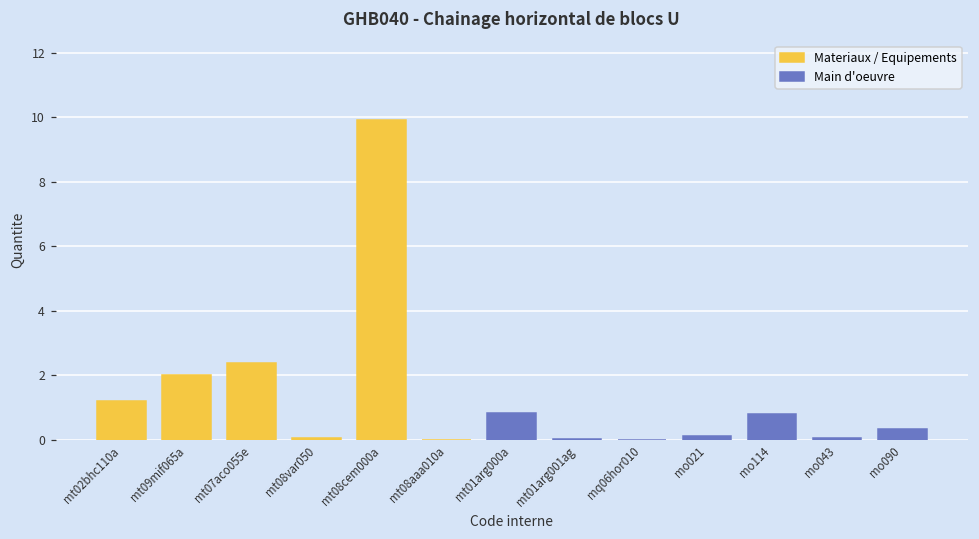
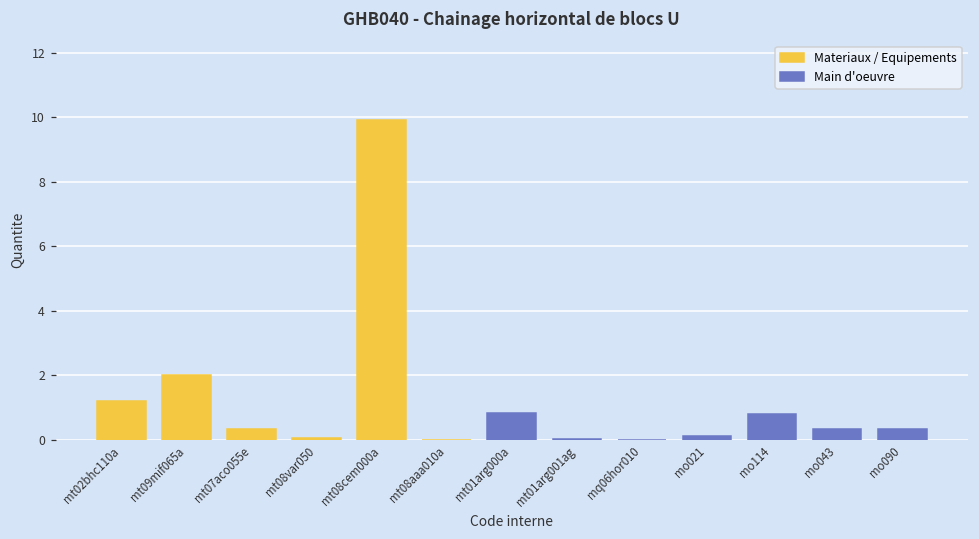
  {
    "Materiaux / Equipements": {
      "mt02bhc110a": 1.2,
      "mt09mif065a": 2.0,
-     "mt07aco055e": 2.4,
+     "mt07aco055e": 0.3,
      "mt08cem000a": 9.9
    },
    "Main d'oeuvre": {
      "mt01arg000a": 0.8,
      "mo021": 0.1,
      "mo114": 0.8,
-     "mo043": 0.1,
+     "mo043": 0.3,
      "mo090": 0.3
    }
  }
